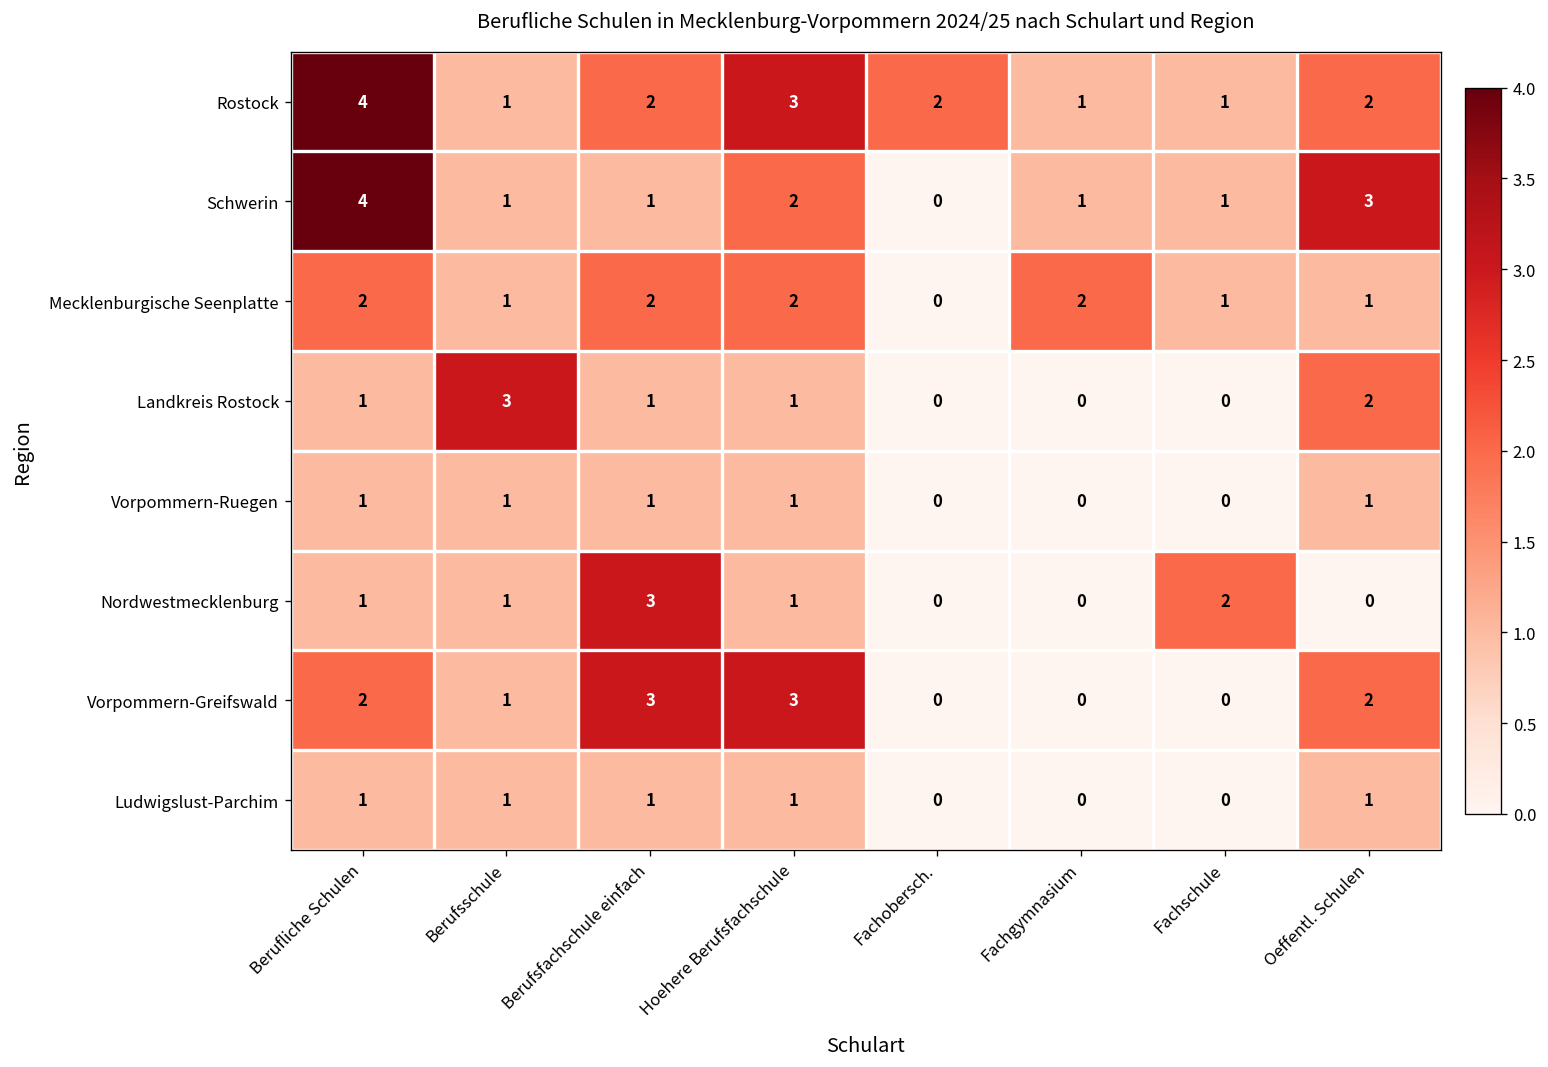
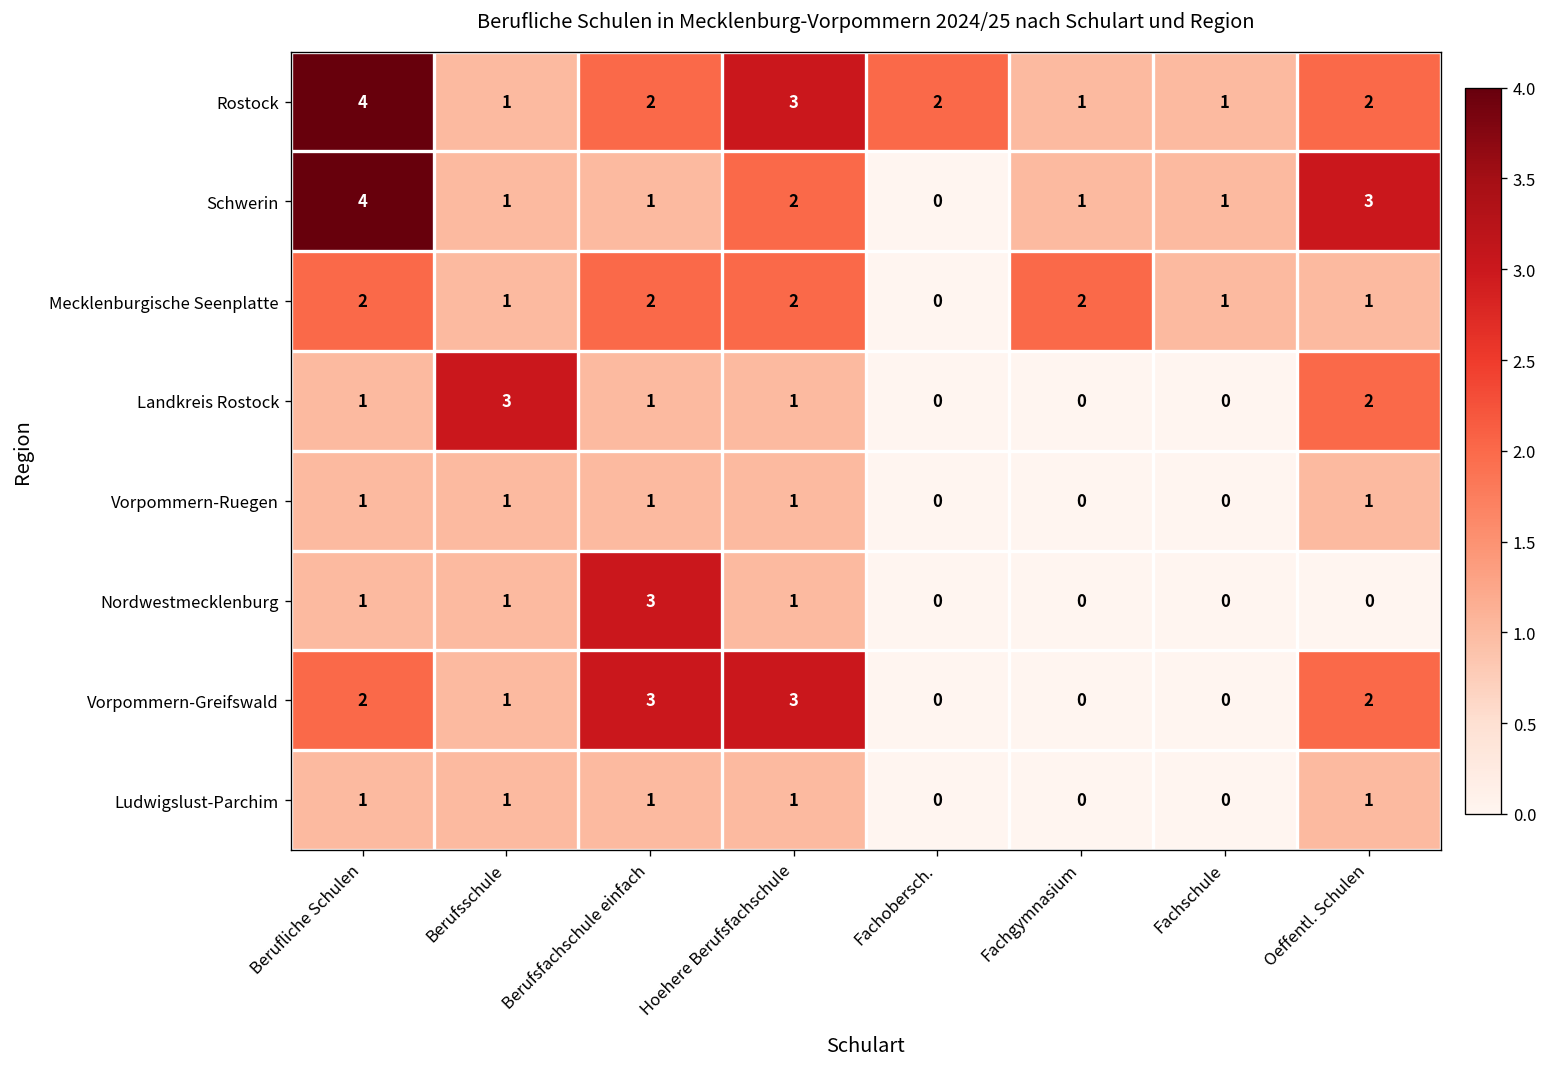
  {
    "Rostock": {
      "Berufliche Schulen": 4,
      "Berufsschule": 1,
      "Berufsfachschule einfach": 2,
      "Hoehere Berufsfachschule": 3,
      "Fachobersch.": 2,
      "Fachgymnasium": 1,
      "Fachschule": 1,
      "Oeffentl. Schulen": 2
    },
    "Schwerin": {
      "Berufliche Schulen": 4,
      "Berufsschule": 1,
      "Berufsfachschule einfach": 1,
      "Hoehere Berufsfachschule": 2,
      "Fachobersch.": 0,
      "Fachgymnasium": 1,
      "Fachschule": 1,
      "Oeffentl. Schulen": 3
    },
    "Mecklenburgische Seenplatte": {
      "Berufliche Schulen": 2,
      "Berufsschule": 1,
      "Berufsfachschule einfach": 2,
      "Hoehere Berufsfachschule": 2,
      "Fachobersch.": 0,
      "Fachgymnasium": 2,
      "Fachschule": 1,
      "Oeffentl. Schulen": 1
    },
    "Landkreis Rostock": {
      "Berufliche Schulen": 1,
      "Berufsschule": 3,
      "Berufsfachschule einfach": 1,
      "Hoehere Berufsfachschule": 1,
      "Fachobersch.": 0,
      "Fachgymnasium": 0,
      "Fachschule": 0,
      "Oeffentl. Schulen": 2
    },
    "Vorpommern-Ruegen": {
      "Berufliche Schulen": 1,
      "Berufsschule": 1,
      "Berufsfachschule einfach": 1,
      "Hoehere Berufsfachschule": 1,
      "Fachobersch.": 0,
      "Fachgymnasium": 0,
      "Fachschule": 0,
      "Oeffentl. Schulen": 1
    },
    "Nordwestmecklenburg": {
      "Berufliche Schulen": 1,
      "Berufsschule": 1,
      "Berufsfachschule einfach": 3,
      "Hoehere Berufsfachschule": 1,
      "Fachobersch.": 0,
      "Fachgymnasium": 0,
-     "Fachschule": 2,
+     "Fachschule": 0,
      "Oeffentl. Schulen": 0
    },
    "Vorpommern-Greifswald": {
      "Berufliche Schulen": 2,
      "Berufsschule": 1,
      "Berufsfachschule einfach": 3,
      "Hoehere Berufsfachschule": 3,
      "Fachobersch.": 0,
      "Fachgymnasium": 0,
      "Fachschule": 0,
      "Oeffentl. Schulen": 2
    },
    "Ludwigslust-Parchim": {
      "Berufliche Schulen": 1,
      "Berufsschule": 1,
      "Berufsfachschule einfach": 1,
      "Hoehere Berufsfachschule": 1,
      "Fachobersch.": 0,
      "Fachgymnasium": 0,
      "Fachschule": 0,
      "Oeffentl. Schulen": 1
    }
  }
